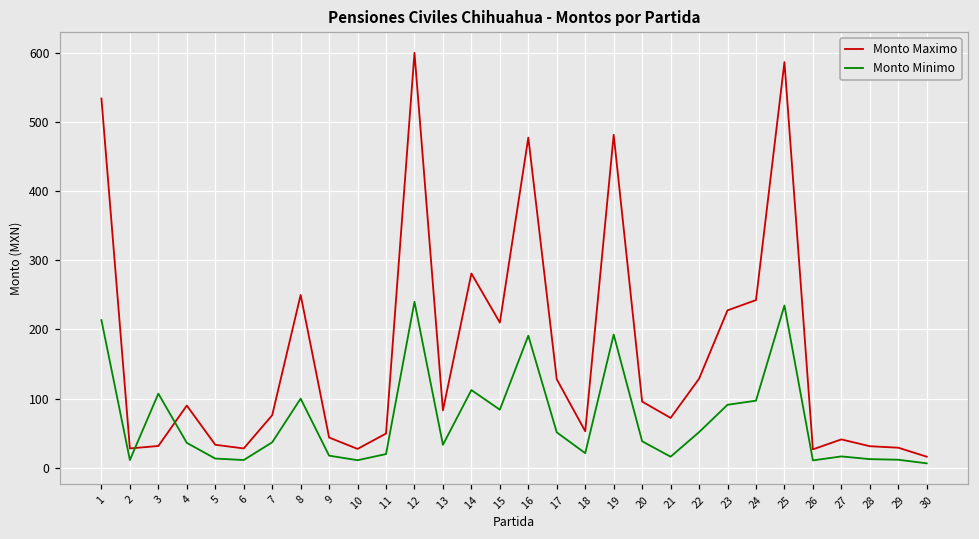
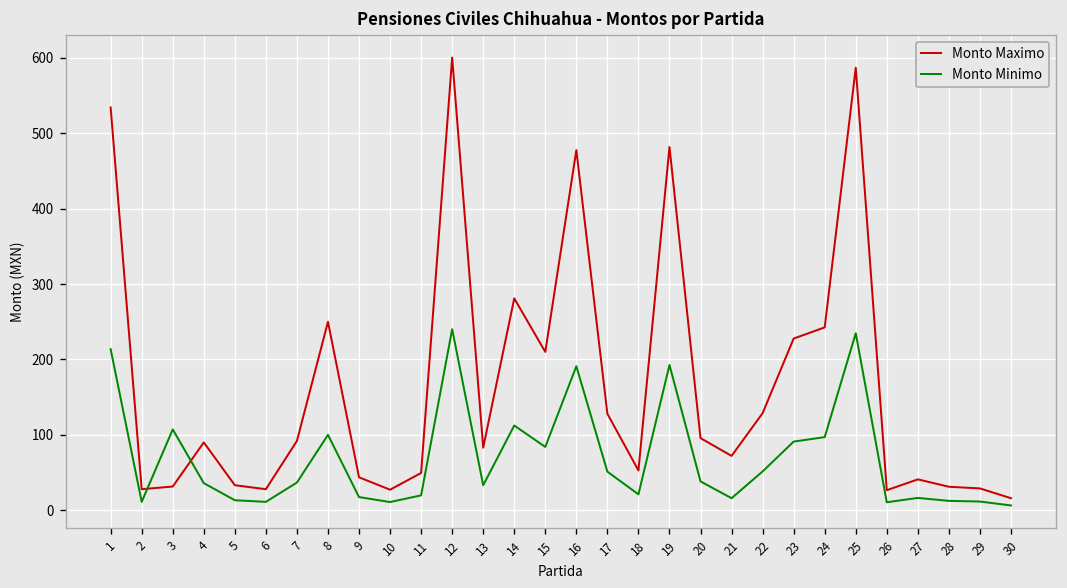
  {
    "Monto Maximo": {
      "1": 530,
      "2": 30,
      "3": 30,
      "4": 90,
      "5": 30,
      "6": 30,
-     "7": 80,
+     "7": 90,
      "8": 250,
      "9": 40,
      "10": 30,
      "11": 50,
      "12": 600,
      "13": 80,
      "14": 280,
      "15": 210,
      "16": 480,
      "17": 130,
      "18": 50,
      "19": 480,
      "20": 100,
      "21": 70,
      "22": 130,
      "23": 230,
      "24": 240,
      "25": 590,
      "26": 30,
      "27": 40,
      "28": 30,
      "29": 30,
      "30": 20
    },
    "Monto Minimo": {
      "1": 210,
      "2": 10,
      "3": 110,
      "4": 40,
      "5": 10,
      "6": 10,
      "7": 40,
      "8": 100,
      "9": 20,
      "10": 10,
      "11": 20,
      "12": 240,
      "13": 30,
      "14": 110,
      "15": 80,
      "16": 190,
      "17": 50,
      "18": 20,
      "19": 190,
      "20": 40,
      "21": 20,
      "22": 50,
      "23": 90,
      "24": 100,
      "25": 230,
      "26": 10,
      "27": 20,
      "28": 10,
      "29": 10,
      "30": 10
    }
  }
